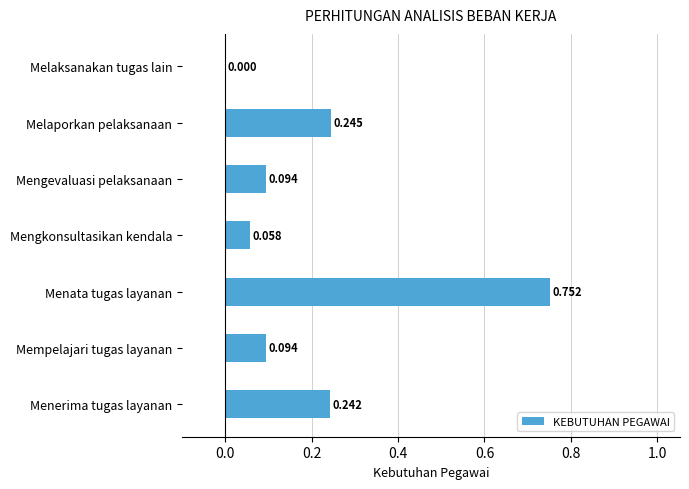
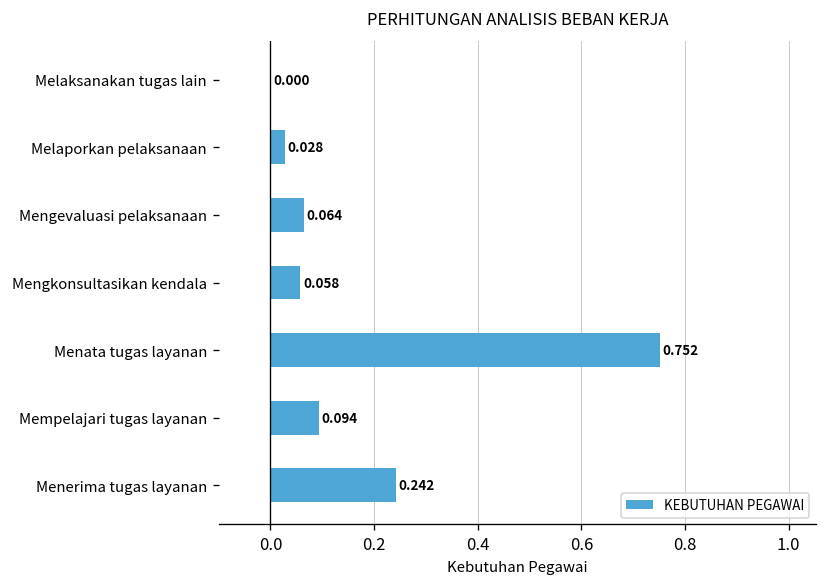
  {
    "Melaksanakan tugas lain": 0.000,
-   "Melaporkan pelaksanaan": 0.245,
-   "Mengevaluasi pelaksanaan": 0.094,
+   "Melaporkan pelaksanaan": 0.028,
+   "Mengevaluasi pelaksanaan": 0.064,
    "Mengkonsultasikan kendala": 0.058,
    "Menata tugas layanan": 0.752,
    "Mempelajari tugas layanan": 0.094,
    "Menerima tugas layanan": 0.242
  }
